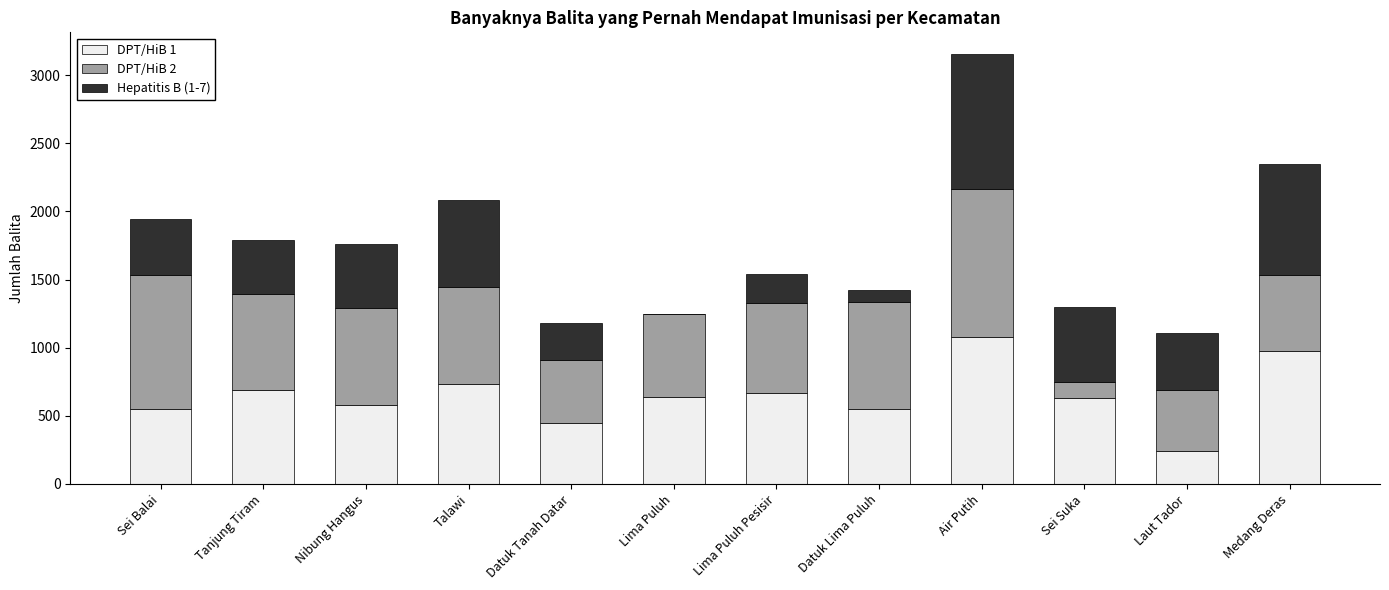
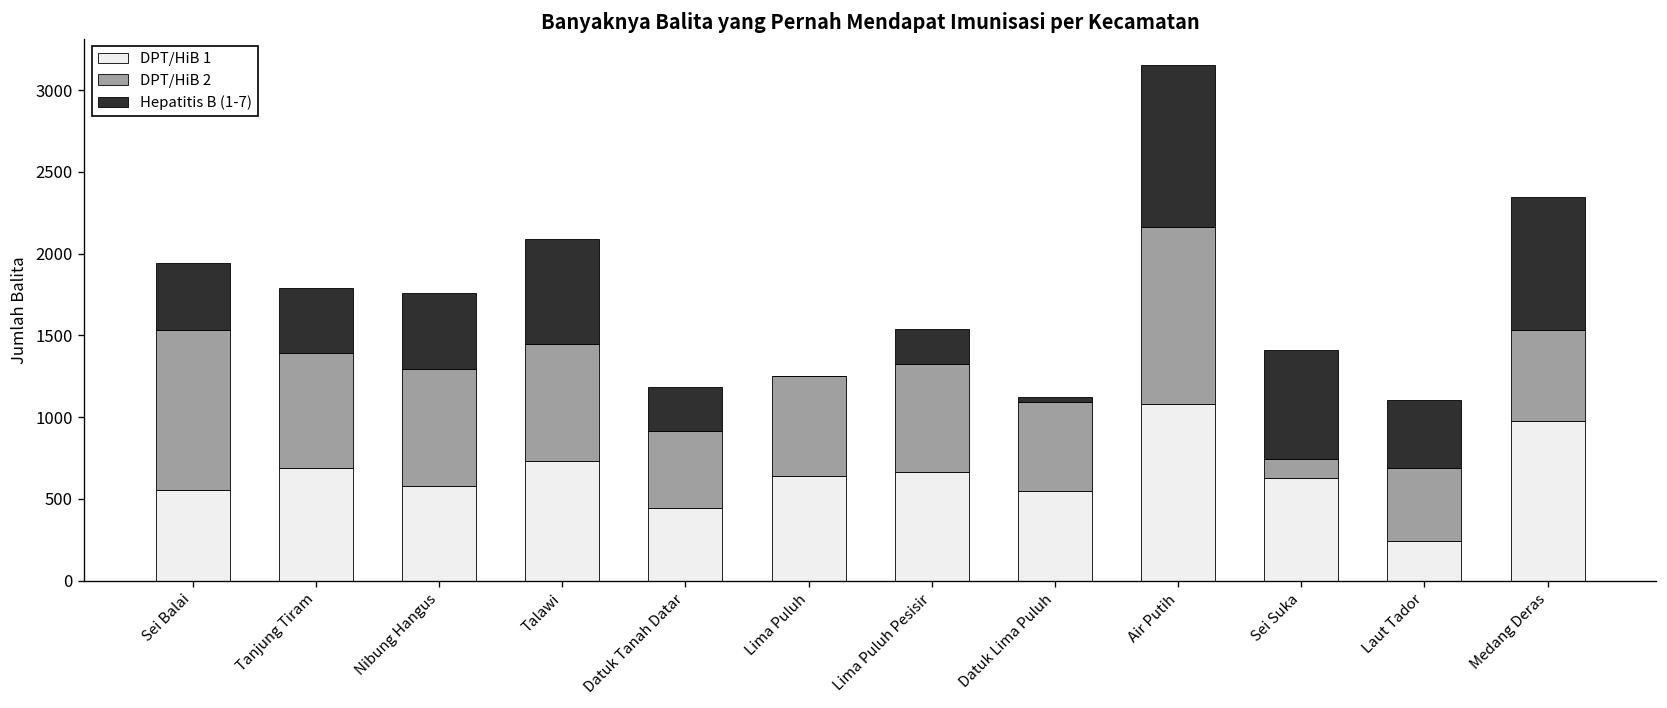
  {
    "DPT/HiB 1": {
      "Sei Balai": 550,
      "Tanjung Tiram": 690,
      "Nibung Hangus": 580,
      "Talawi": 730,
      "Datuk Tanah Datar": 450,
      "Lima Puluh": 640,
      "Lima Puluh Pesisir": 670,
      "Datuk Lima Puluh": 550,
      "Air Putih": 1080,
      "Sei Suka": 630,
      "Laut Tador": 240,
      "Medang Deras": 980
    },
    "DPT/HiB 2": {
      "Sei Balai": 980,
      "Tanjung Tiram": 700,
      "Nibung Hangus": 710,
      "Talawi": 720,
      "Datuk Tanah Datar": 470,
      "Lima Puluh": 610,
      "Lima Puluh Pesisir": 660,
-     "Datuk Lima Puluh": 790,
+     "Datuk Lima Puluh": 550,
      "Air Putih": 1080,
      "Sei Suka": 110,
      "Laut Tador": 450,
      "Medang Deras": 560
    },
    "Hepatitis B (1-7)": {
      "Sei Balai": 410,
      "Tanjung Tiram": 400,
      "Nibung Hangus": 470,
      "Talawi": 640,
      "Datuk Tanah Datar": 270,
      "Lima Puluh": 0,
      "Lima Puluh Pesisir": 210,
-     "Datuk Lima Puluh": 90,
+     "Datuk Lima Puluh": 30,
      "Air Putih": 1000,
-     "Sei Suka": 560,
+     "Sei Suka": 670,
      "Laut Tador": 420,
      "Medang Deras": 810
    }
  }
